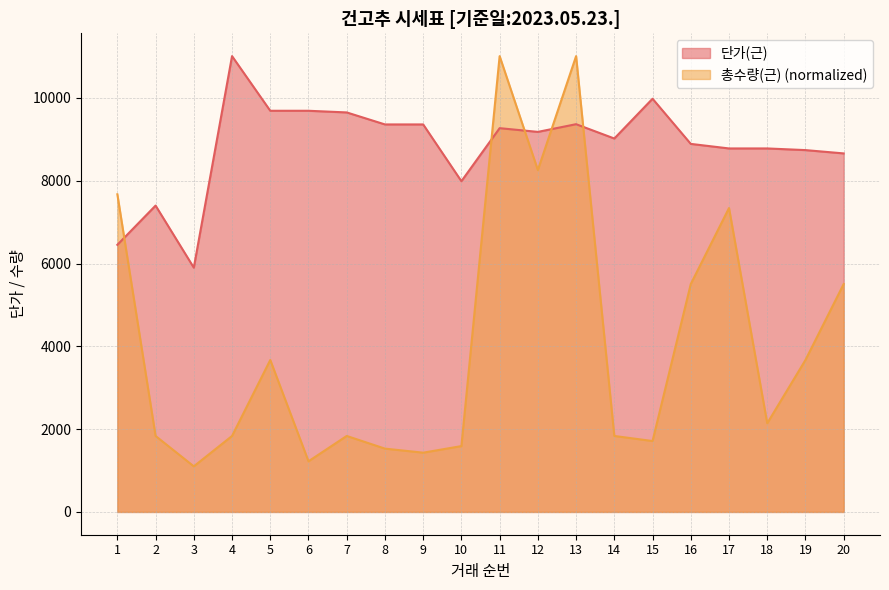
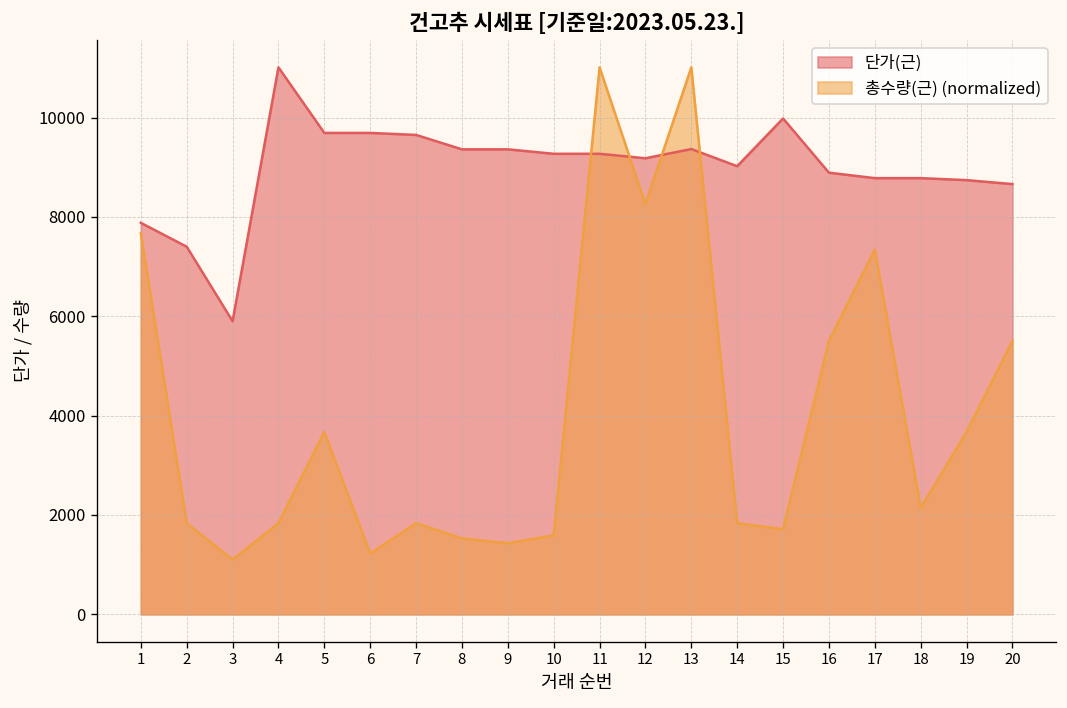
  {
    "단가(근)": {
-     "1": 6500,
+     "1": 7900,
      "2": 7400,
      "3": 5900,
      "4": 11000,
      "5": 9700,
      "6": 9700,
      "7": 9700,
      "8": 9400,
      "9": 9400,
-     "10": 8000,
+     "10": 9300,
      "11": 9300,
      "12": 9200,
      "13": 9400,
      "14": 9000,
      "15": 10000,
      "16": 8900,
      "17": 8800,
      "18": 8800,
      "19": 8700,
      "20": 8700
    },
    "총수량(근) (normalized)": {
      "1": 7700,
      "2": 1800,
      "3": 1100,
      "4": 1800,
      "5": 3700,
      "6": 1200,
      "7": 1800,
      "8": 1500,
      "9": 1400,
      "10": 1600,
      "11": 11000,
      "12": 8300,
      "13": 11000,
      "14": 1800,
      "15": 1700,
      "16": 5500,
      "17": 7300,
      "18": 2100,
      "19": 3700,
      "20": 5500
    }
  }
